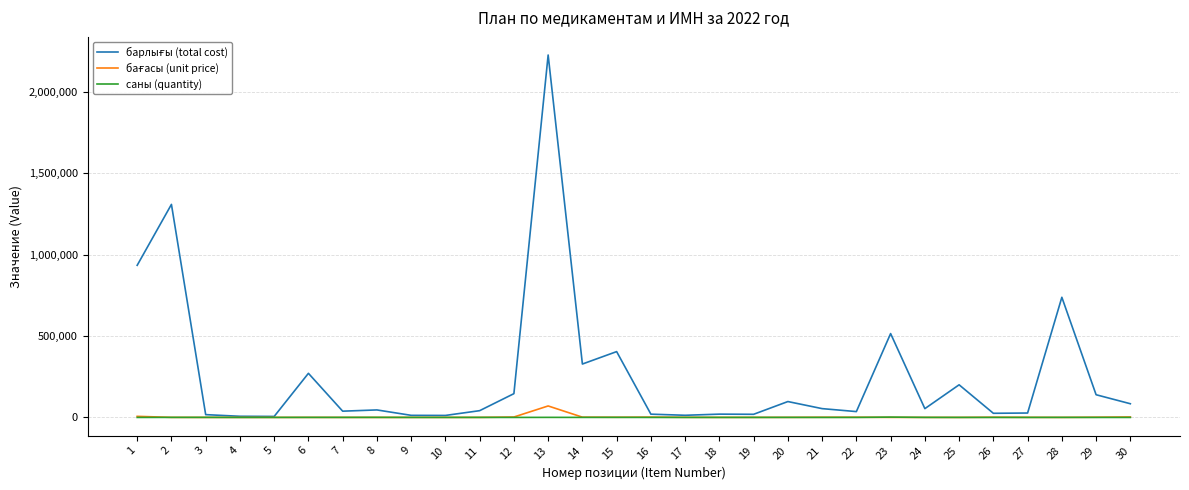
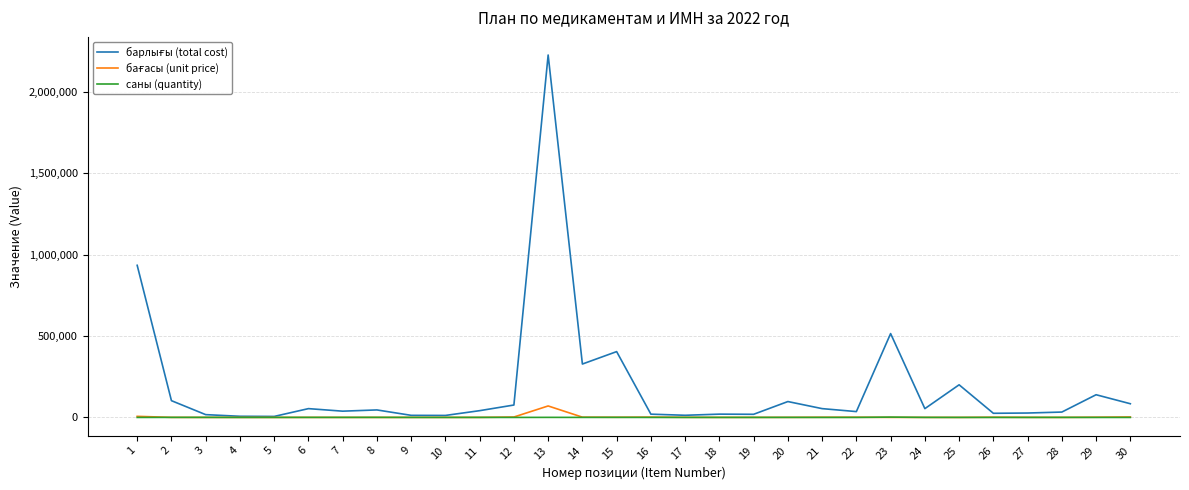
  {
    "барлығы (total cost)": {
      "1": "930,000",
-     "2": "1,310,000",
+     "2": "100,000",
      "3": "20,000",
-     "6": "270,000",
+     "6": "50,000",
      "7": "40,000",
      "8": "50,000",
      "11": "40,000",
-     "12": "150,000",
+     "12": "80,000",
      "13": "2,220,000",
      "14": "330,000",
      "15": "400,000",
      "16": "20,000",
      "18": "20,000",
      "19": "20,000",
      "20": "100,000",
      "21": "50,000",
      "22": "40,000",
      "23": "510,000",
      "24": "50,000",
      "25": "200,000",
      "26": "30,000",
      "27": "30,000",
-     "28": "740,000",
+     "28": "30,000",
      "29": "140,000",
      "30": "80,000"
    },
    "бағасы (unit price)": {
      "13": "70,000"
    },
    "саны (quantity)": {
      "13": "0"
    }
  }
